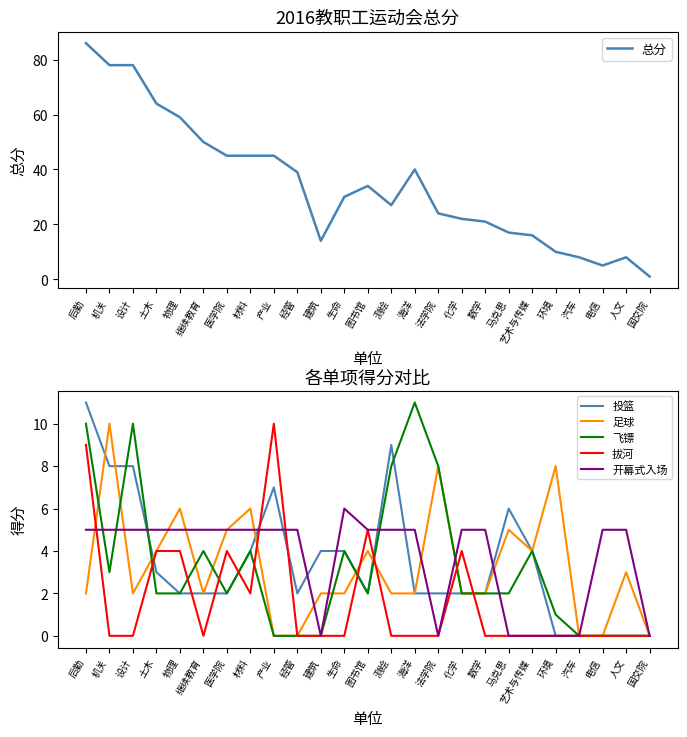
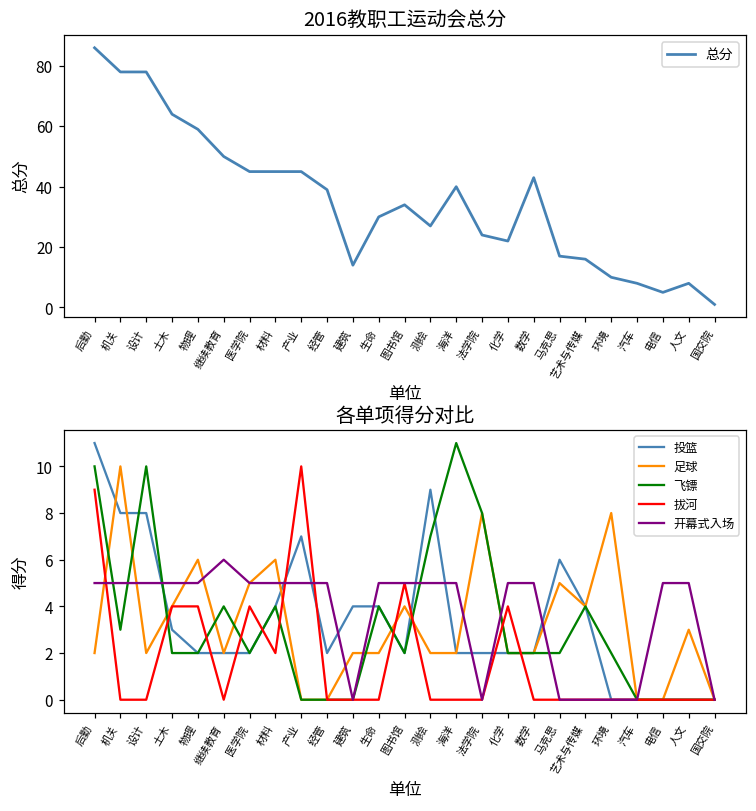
  {
    "2016教职工运动会总分": {
      "后勤": 86,
      "机关": 78,
      "设计": 78,
      "土木": 64,
      "物理": 59,
      "继续教育": 50,
      "医学院": 45,
      "材料": 45,
      "产业": 45,
      "经管": 39,
      "建筑": 14,
      "生命": 30,
      "图书馆": 34,
      "测绘": 27,
      "海洋": 40,
      "法学院": 24,
      "化学": 22,
-     "数学": 21,
+     "数学": 43,
      "马克思": 17,
      "艺术与传媒": 16,
      "环境": 10,
      "汽车": 8,
      "电信": 5,
      "人文": 8,
      "国交院": 1
    },
    "各单项得分对比": {
      "投篮": {
        "后勤": 11,
        "机关": 8,
        "设计": 8,
        "土木": 3,
        "产业": 7,
        "经管": 2,
        "建筑": 4,
        "测绘": 9,
        "法学院": 2,
        "马克思": 6
      },
      "足球": {
        "后勤": 2,
        "机关": 10,
        "设计": 2,
        "物理": 6,
        "材料": 6,
        "建筑": 2,
        "生命": 2,
        "图书馆": 4,
        "测绘": 2,
        "马克思": 5,
        "环境": 8,
        "人文": 3
      },
      "飞镖": {
        "后勤": 10,
        "机关": 3,
        "设计": 10,
        "土木": 2,
        "继续教育": 4,
-       "测绘": 8,
+       "测绘": 7,
        "海洋": 11,
        "马克思": 2,
-       "环境": 1
+       "环境": 2
      },
      "拔河": {
        "后勤": 9,
        "机关": 0,
        "设计": 0,
        "物理": 4,
        "继续教育": 0,
        "医学院": 4,
        "材料": 2,
        "产业": 10,
        "生命": 0,
        "测绘": 0,
        "海洋": 0,
        "化学": 4,
        "数学": 0
      },
      "开幕式入场": {
        "后勤": 5,
        "机关": 5,
        "设计": 5,
        "土木": 5,
        "物理": 5,
-       "继续教育": 5,
+       "继续教育": 6,
        "材料": 5,
        "产业": 5,
        "经管": 5,
-       "生命": 6,
+       "生命": 5,
        "测绘": 5,
        "海洋": 5,
        "化学": 5,
        "数学": 5,
        "电信": 5,
        "人文": 5
      }
    }
  }
